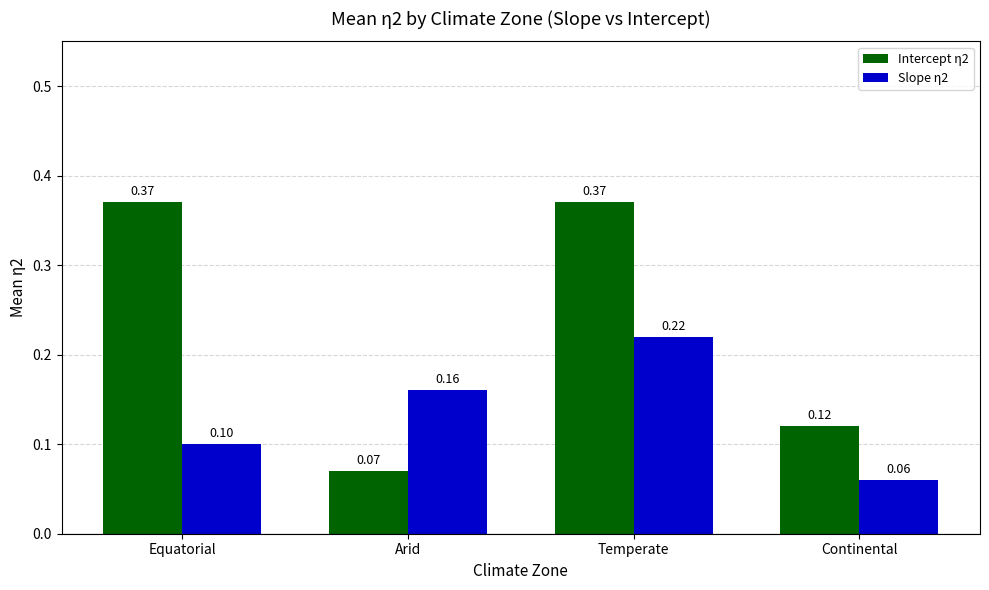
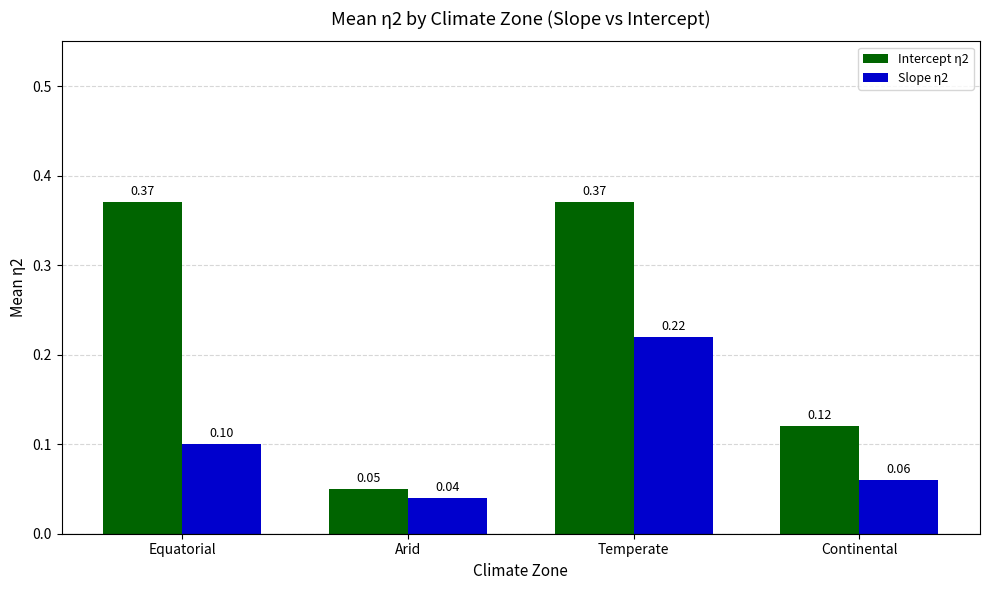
  {
    "Intercept η2": {
      "Equatorial": 0.37,
-     "Arid": 0.07,
+     "Arid": 0.05,
      "Temperate": 0.37,
      "Continental": 0.12
    },
    "Slope η2": {
      "Equatorial": 0.10,
-     "Arid": 0.16,
+     "Arid": 0.04,
      "Temperate": 0.22,
      "Continental": 0.06
    }
  }
